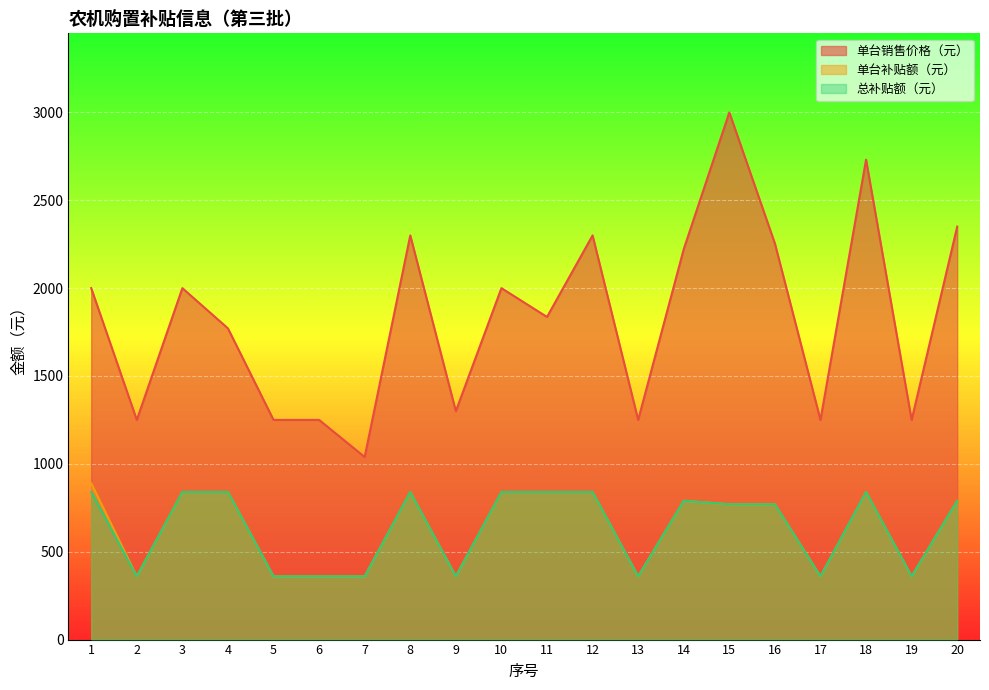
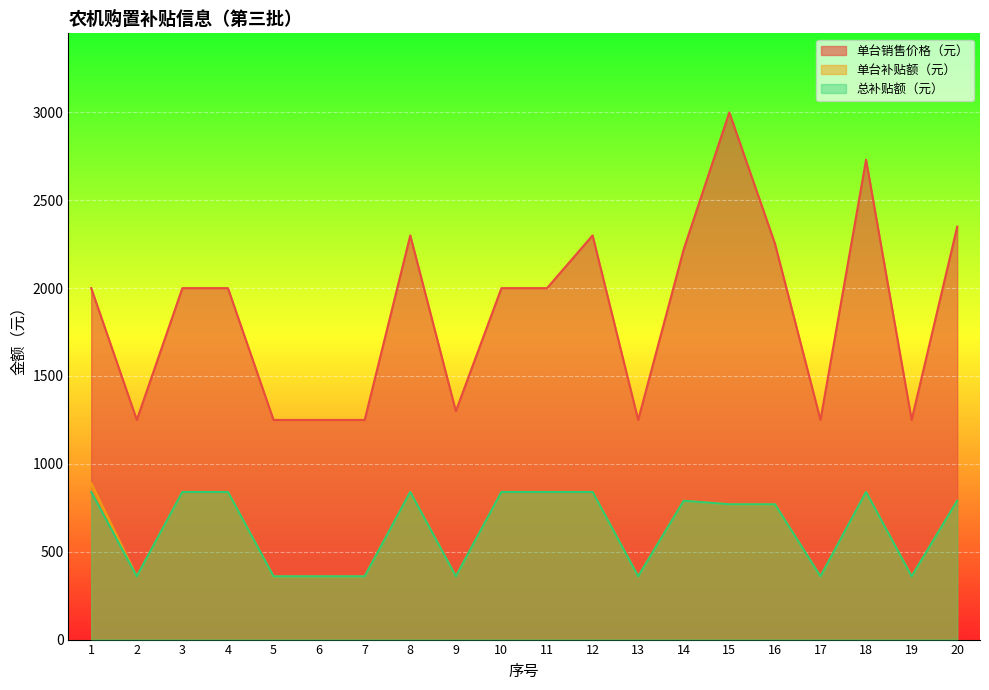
  {
    "单台销售价格（元）": {
      "1": 2000,
      "2": 1250,
      "3": 2000,
-     "4": 1770,
+     "4": 2000,
      "5": 1250,
      "6": 1250,
-     "7": 1040,
+     "7": 1250,
      "8": 2300,
      "9": 1300,
      "10": 2000,
-     "11": 1840,
+     "11": 2000,
      "12": 2300,
      "13": 1250,
      "14": 2220,
      "15": 3000,
      "16": 2250,
      "17": 1250,
      "18": 2730,
      "19": 1250,
      "20": 2350
    },
    "单台补贴额（元）": {
      "1": 890
    },
    "总补贴额（元）": {
      "1": 840
    }
  }
